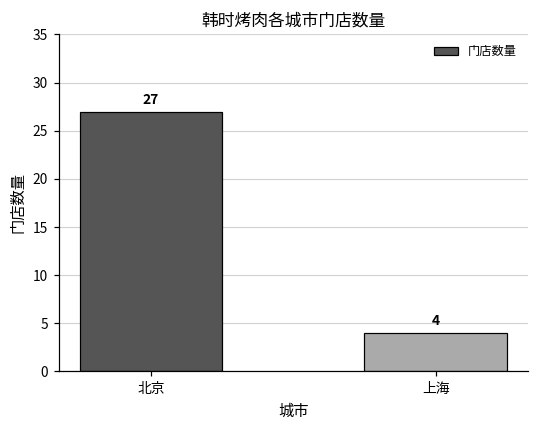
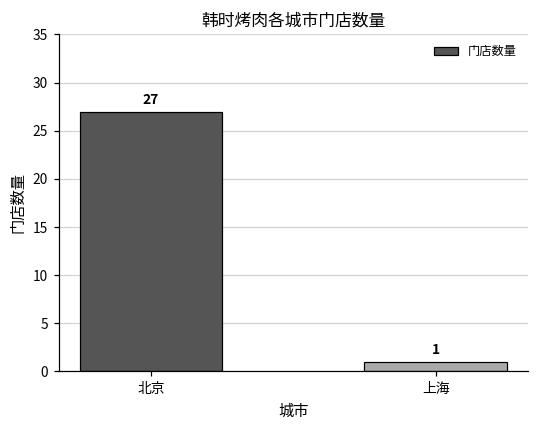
  {
    "北京": 27,
-   "上海": 4
+   "上海": 1
  }
